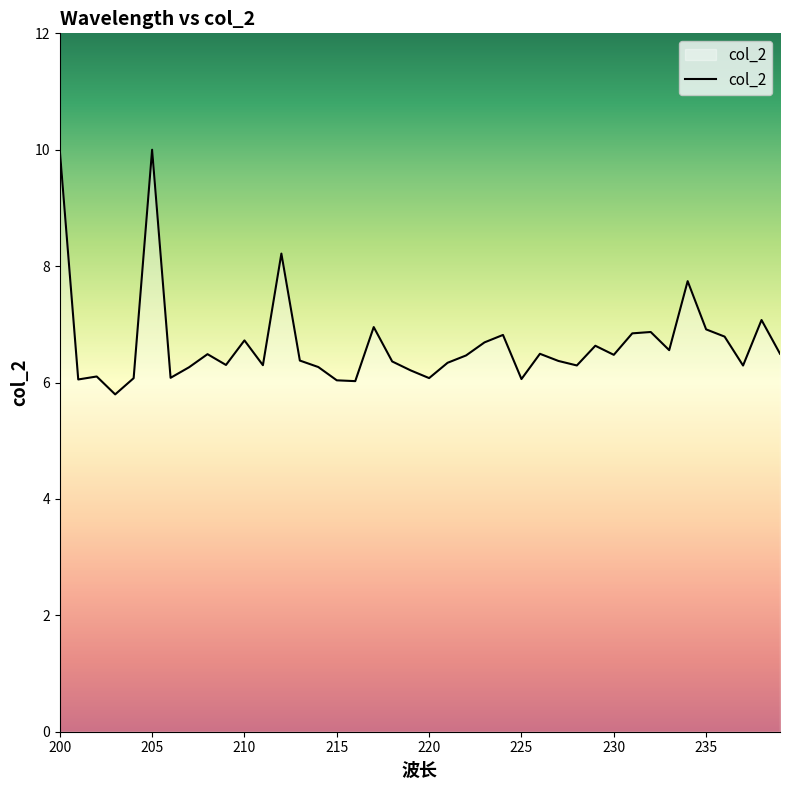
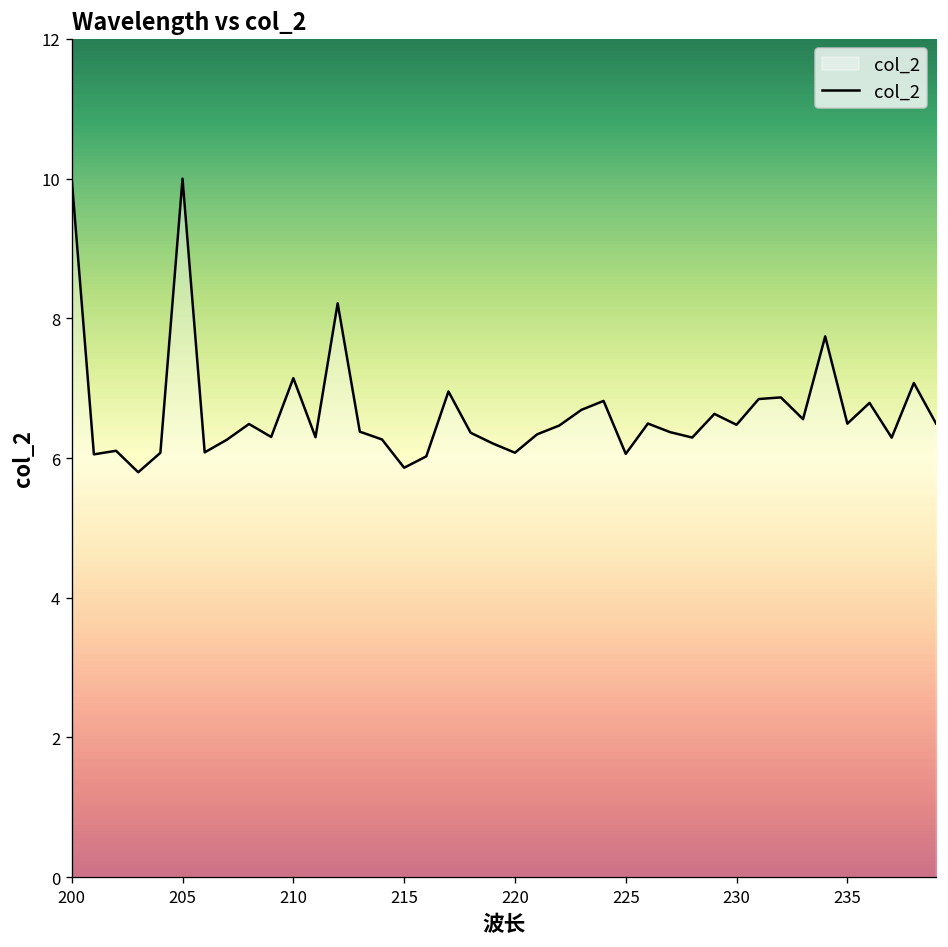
  {
    "200": 10.0,
    "205": 10.0,
-   "210": 6.7,
-   "215": 6.0,
+   "210": 7.1,
+   "215": 5.9,
    "220": 6.1,
    "225": 6.1,
    "230": 6.5,
-   "235": 6.9
+   "235": 6.5
  }
